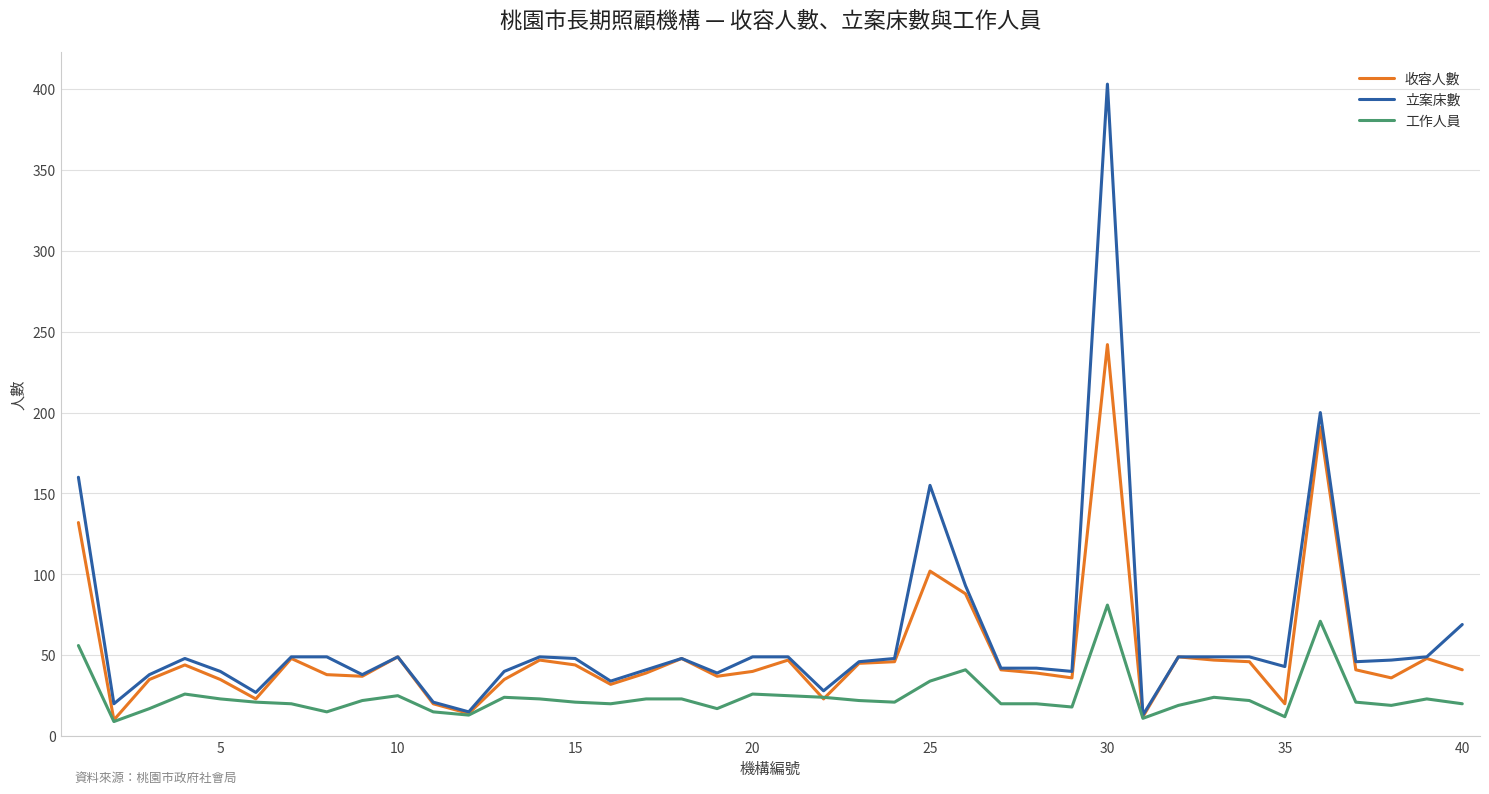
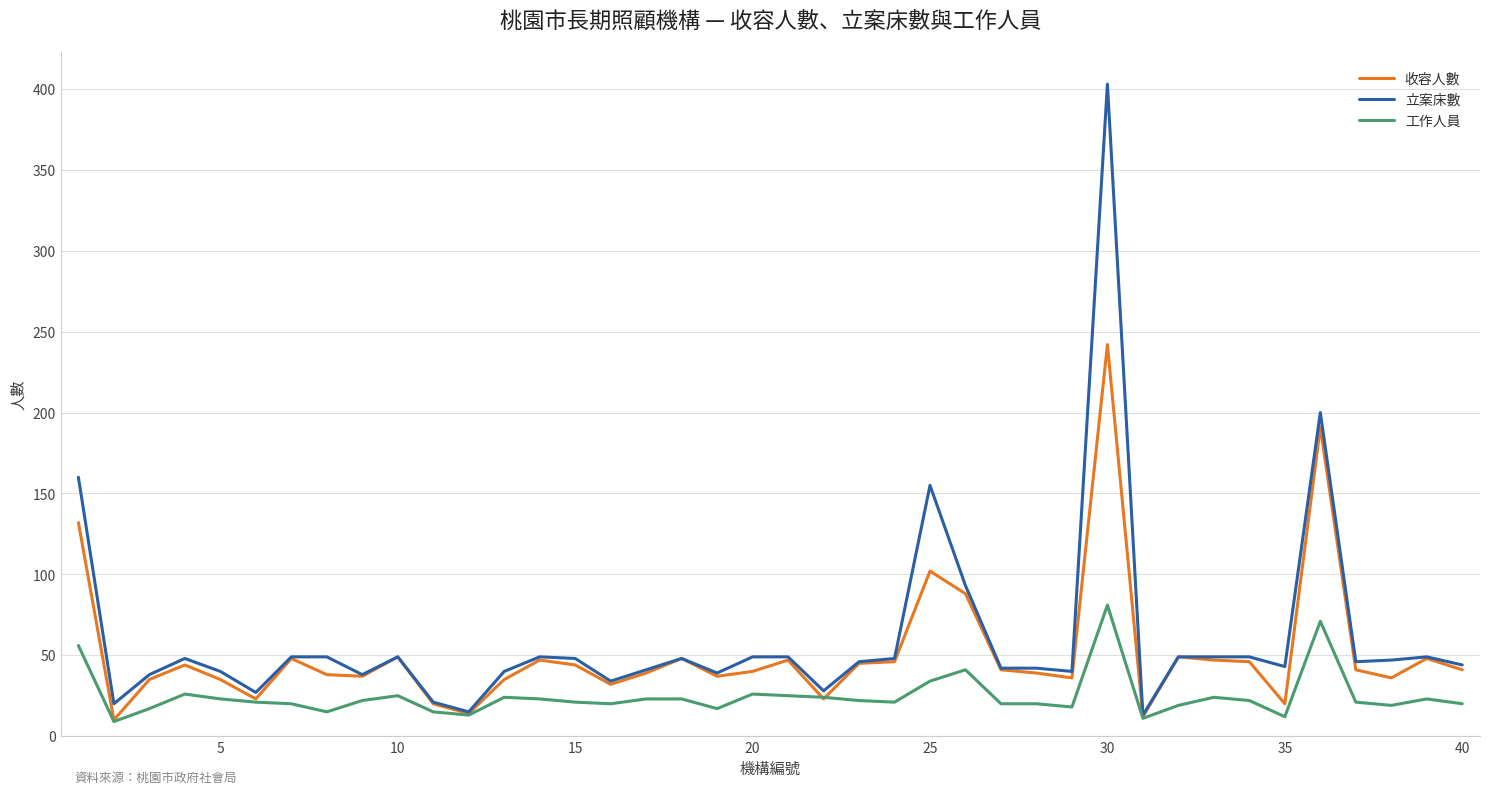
  {
    "收容人數": {
      "5": 35,
      "15": 44,
      "20": 40,
      "25": 102,
      "30": 242,
      "35": 20,
      "40": 41
    },
    "立案床數": {
      "5": 40,
      "15": 48,
      "20": 49,
      "25": 155,
      "30": 403,
      "35": 43,
-     "40": 69
+     "40": 44
    },
    "工作人員": {
      "5": 23,
      "10": 25,
      "15": 21,
      "20": 26,
      "25": 34,
      "30": 81,
      "35": 12,
      "40": 20
    }
  }
